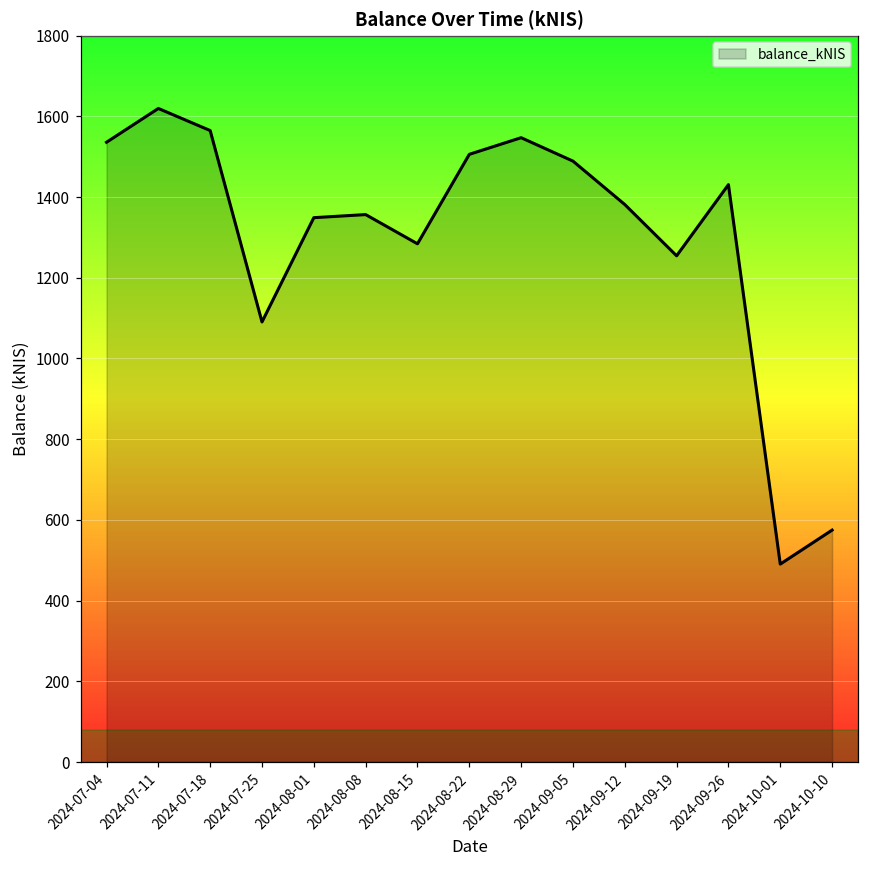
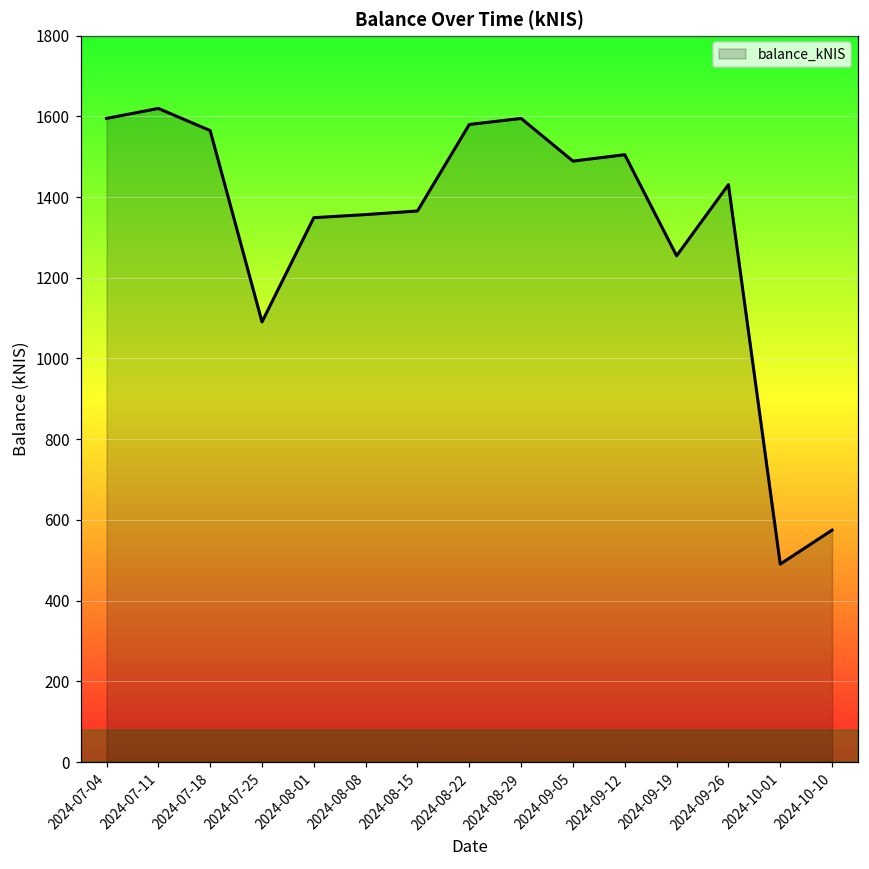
  {
-   "2024-07-04": 1540,
+   "2024-07-04": 1590,
    "2024-07-11": 1620,
    "2024-07-18": 1560,
    "2024-07-25": 1090,
    "2024-08-01": 1350,
    "2024-08-08": 1360,
-   "2024-08-15": 1280,
-   "2024-08-22": 1510,
-   "2024-08-29": 1550,
+   "2024-08-15": 1370,
+   "2024-08-22": 1580,
+   "2024-08-29": 1590,
    "2024-09-05": 1490,
-   "2024-09-12": 1380,
+   "2024-09-12": 1500,
    "2024-09-19": 1250,
    "2024-09-26": 1430,
    "2024-10-01": 490,
    "2024-10-10": 570
  }
